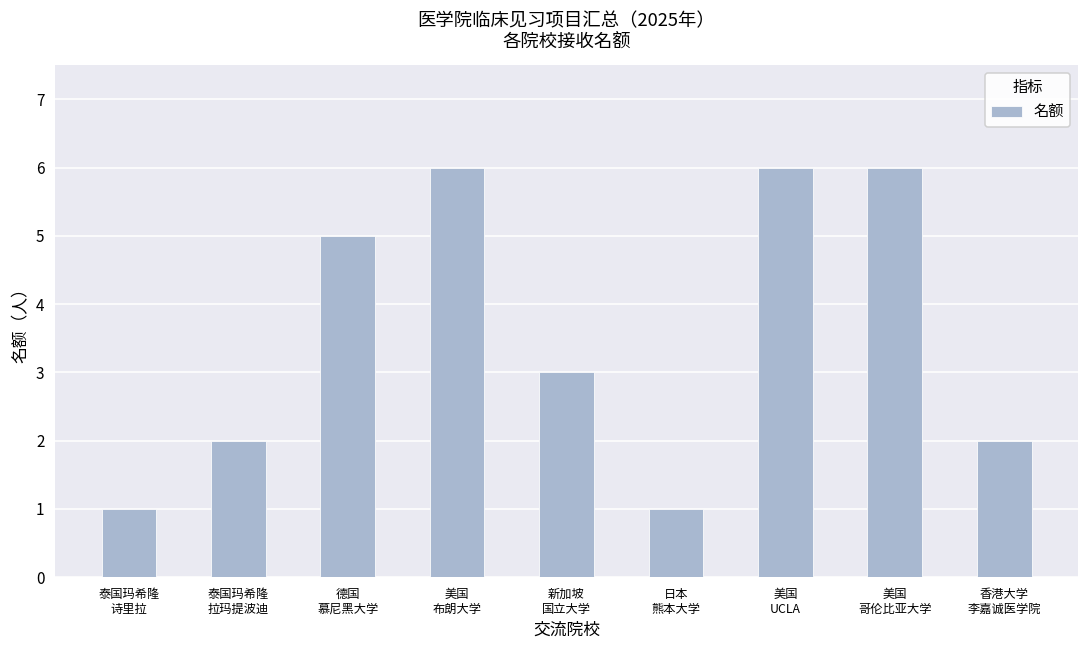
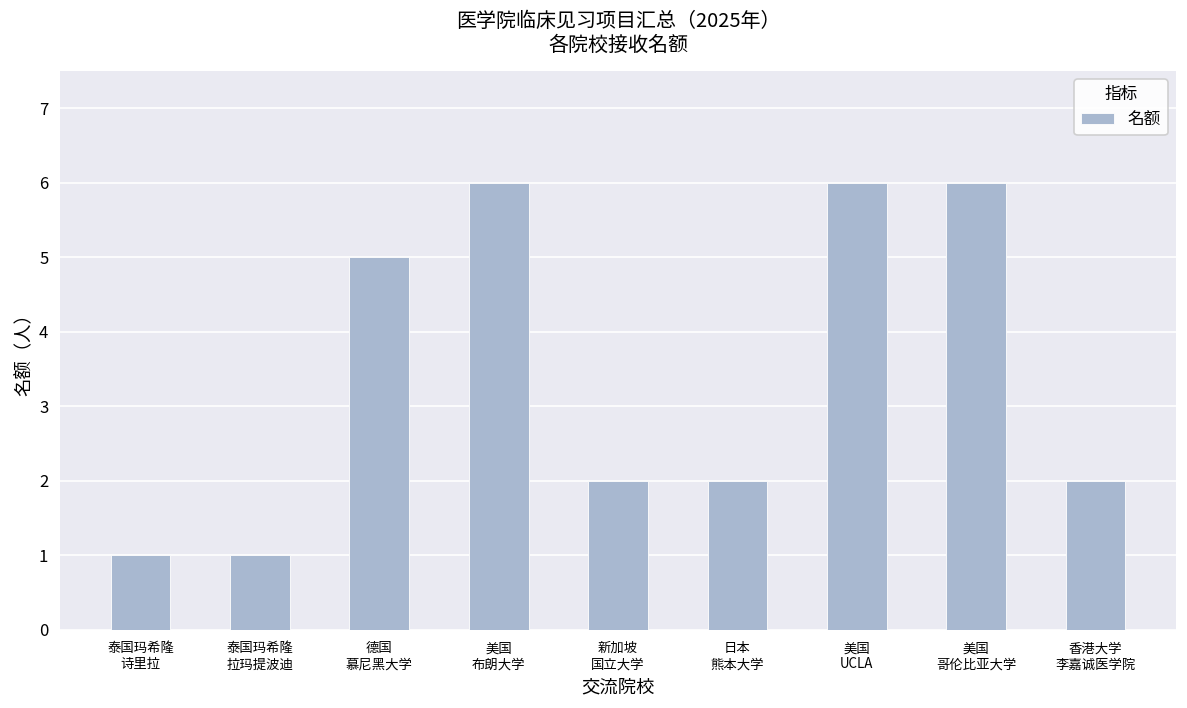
  {
    "泰国玛希隆 诗里拉": 1,
-   "泰国玛希隆 拉玛提波迪": 2,
+   "泰国玛希隆 拉玛提波迪": 1,
    "德国 慕尼黑大学": 5,
    "美国 布朗大学": 6,
-   "新加坡 国立大学": 3,
-   "日本 熊本大学": 1,
+   "新加坡 国立大学": 2,
+   "日本 熊本大学": 2,
    "美国 UCLA": 6,
    "美国 哥伦比亚大学": 6,
    "香港大学 李嘉诚医学院": 2
  }
